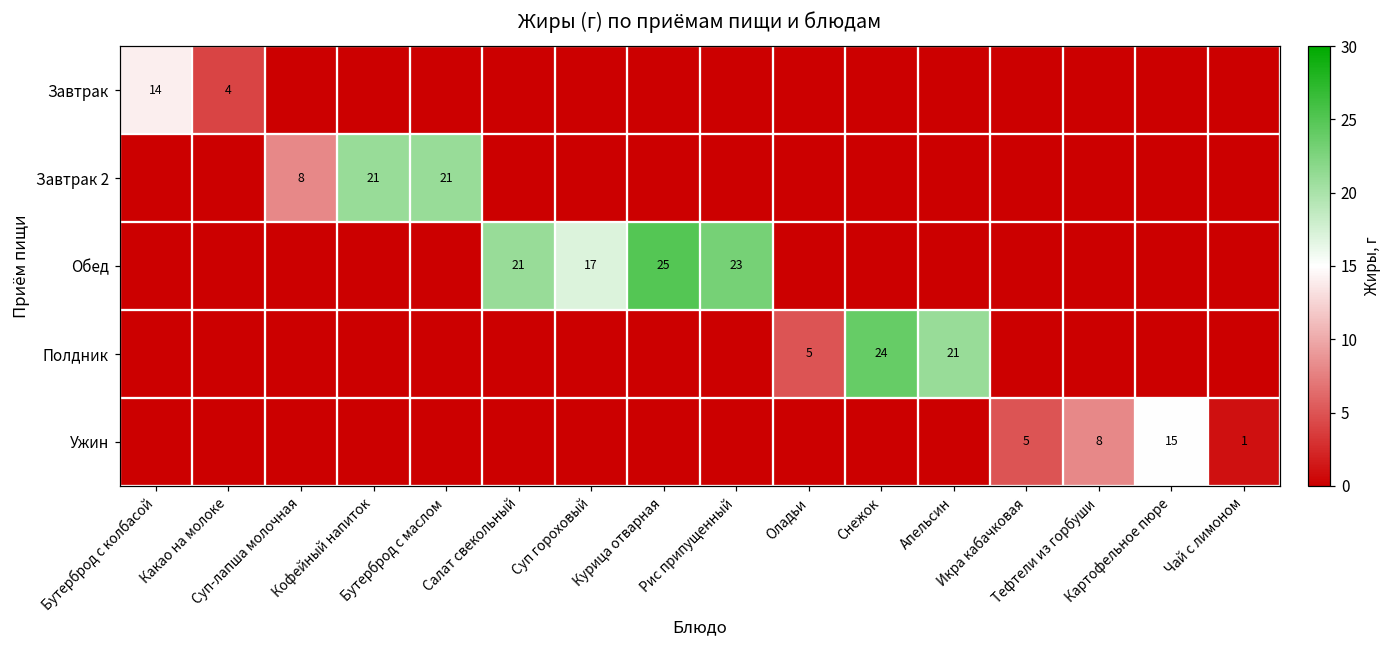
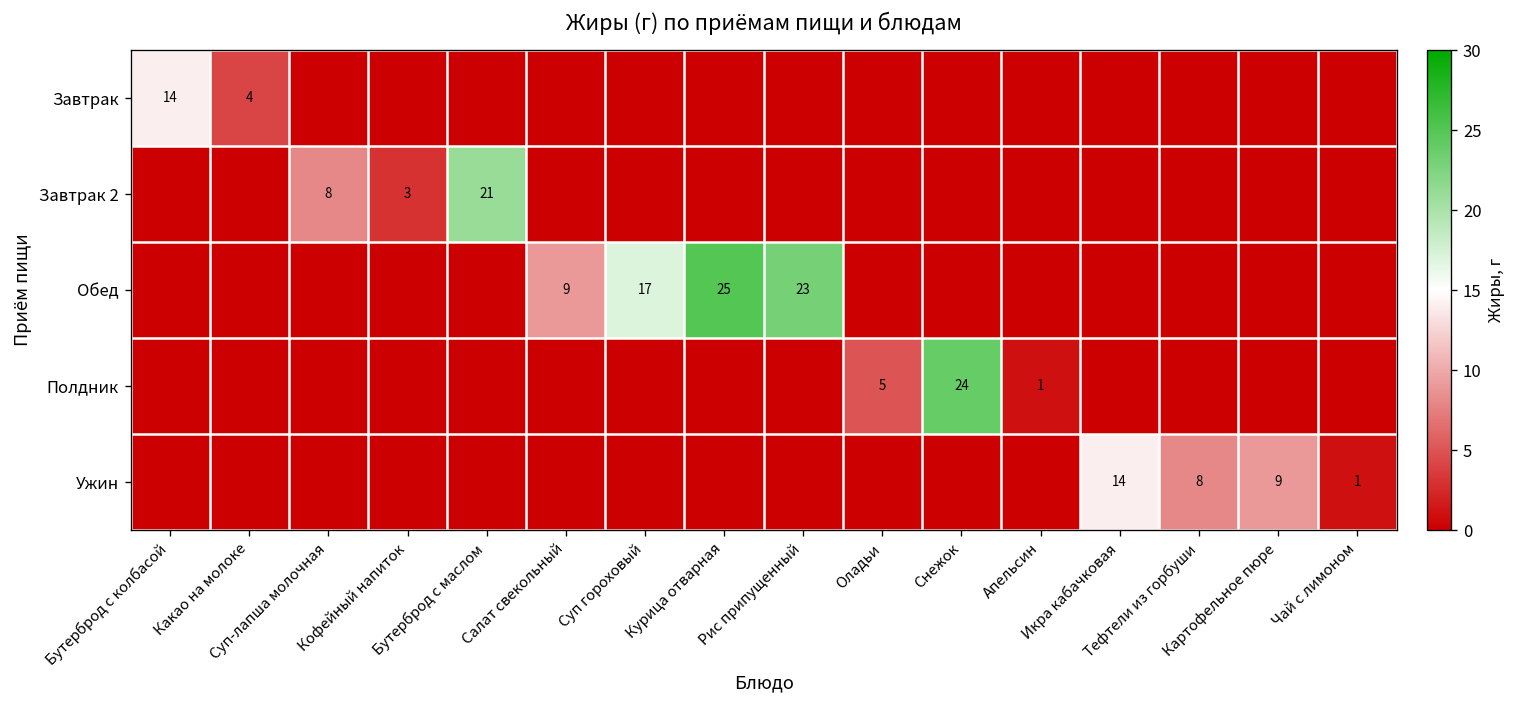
  {
    "Завтрак": {
      "Бутерброд с колбасой": 14,
      "Какао на молоке": 4
    },
    "Завтрак 2": {
      "Суп-лапша молочная": 8,
-     "Кофейный напиток": 21,
+     "Кофейный напиток": 3,
      "Бутерброд с маслом": 21
    },
    "Обед": {
-     "Салат свекольный": 21,
+     "Салат свекольный": 9,
      "Суп гороховый": 17,
      "Курица отварная": 25,
      "Рис припущенный": 23
    },
    "Полдник": {
      "Оладьи": 5,
      "Снежок": 24,
-     "Апельсин": 21
+     "Апельсин": 1
    },
    "Ужин": {
-     "Икра кабачковая": 5,
+     "Икра кабачковая": 14,
      "Тефтели из горбуши": 8,
-     "Картофельное пюре": 15,
+     "Картофельное пюре": 9,
      "Чай с лимоном": 1
    }
  }
